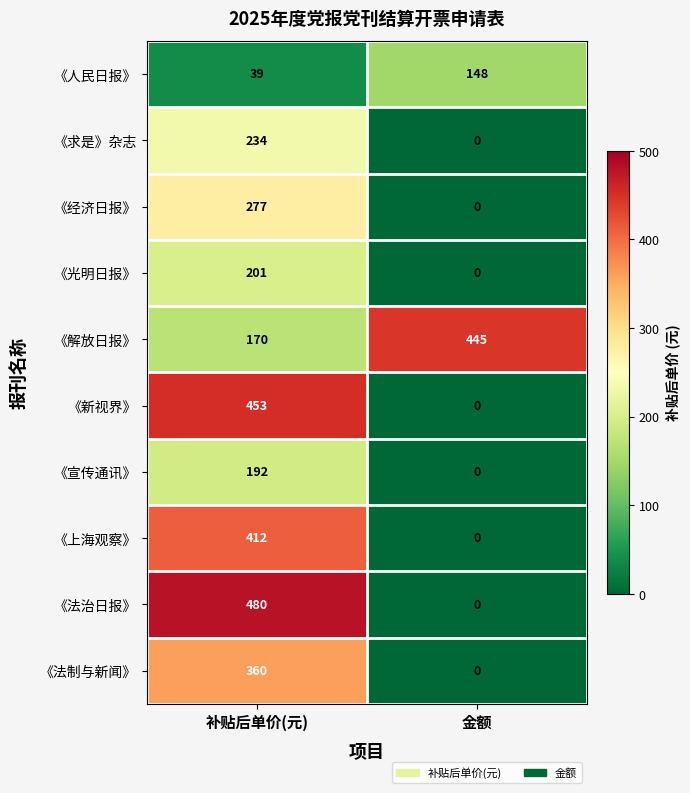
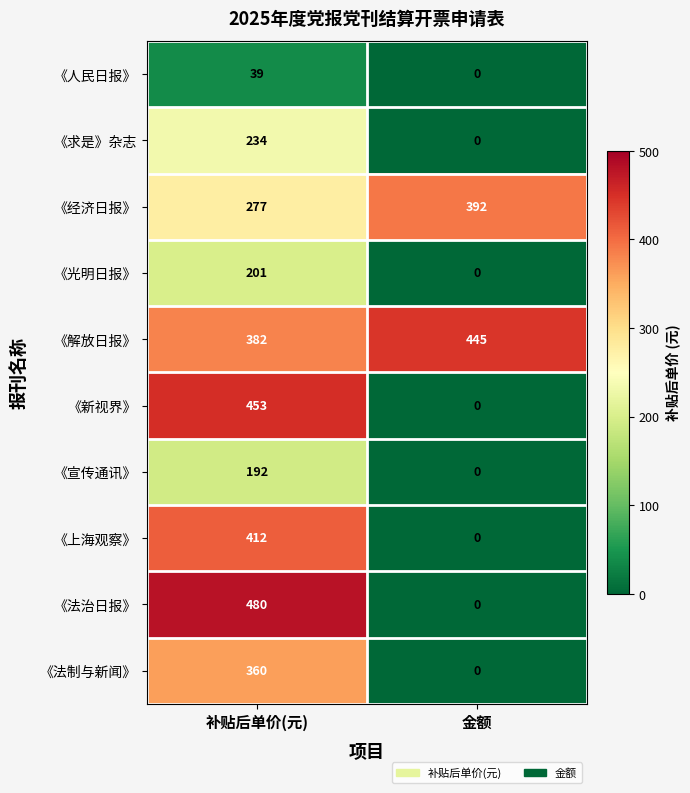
  {
    "《人民日报》": {
      "补贴后单价(元)": 39,
-     "金额": 148
+     "金额": 0
    },
    "《求是》杂志": {
      "补贴后单价(元)": 234,
      "金额": 0
    },
    "《经济日报》": {
      "补贴后单价(元)": 277,
-     "金额": 0
+     "金额": 392
    },
    "《光明日报》": {
      "补贴后单价(元)": 201,
      "金额": 0
    },
    "《解放日报》": {
-     "补贴后单价(元)": 170,
+     "补贴后单价(元)": 382,
      "金额": 445
    },
    "《新视界》": {
      "补贴后单价(元)": 453,
      "金额": 0
    },
    "《宣传通讯》": {
      "补贴后单价(元)": 192,
      "金额": 0
    },
    "《上海观察》": {
      "补贴后单价(元)": 412,
      "金额": 0
    },
    "《法治日报》": {
      "补贴后单价(元)": 480,
      "金额": 0
    },
    "《法制与新闻》": {
      "补贴后单价(元)": 360,
      "金额": 0
    }
  }
